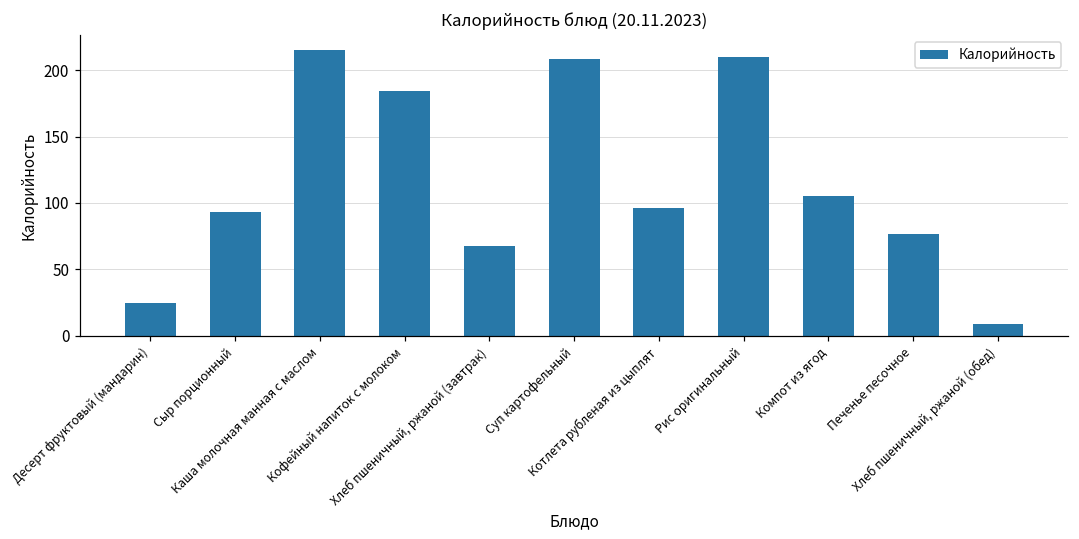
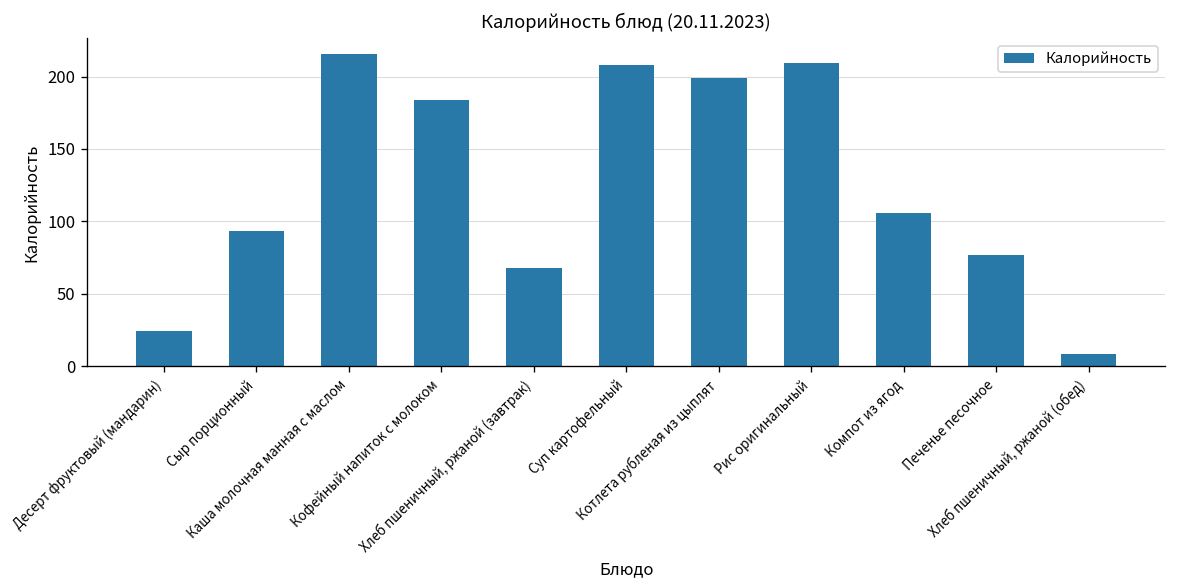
  {
    "Десерт фруктовый (мандарин)": 25,
    "Сыр порционный": 93,
    "Каша молочная манная с маслом": 216,
    "Кофейный напиток с молоком": 184,
    "Хлеб пшеничный, ржаной (завтрак)": 68,
    "Суп картофельный": 208,
-   "Котлета рубленая из цыплят": 96,
+   "Котлета рубленая из цыплят": 199,
    "Рис оригинальный": 210,
    "Компот из ягод": 106,
    "Печенье песочное": 77,
    "Хлеб пшеничный, ржаной (обед)": 9
  }
